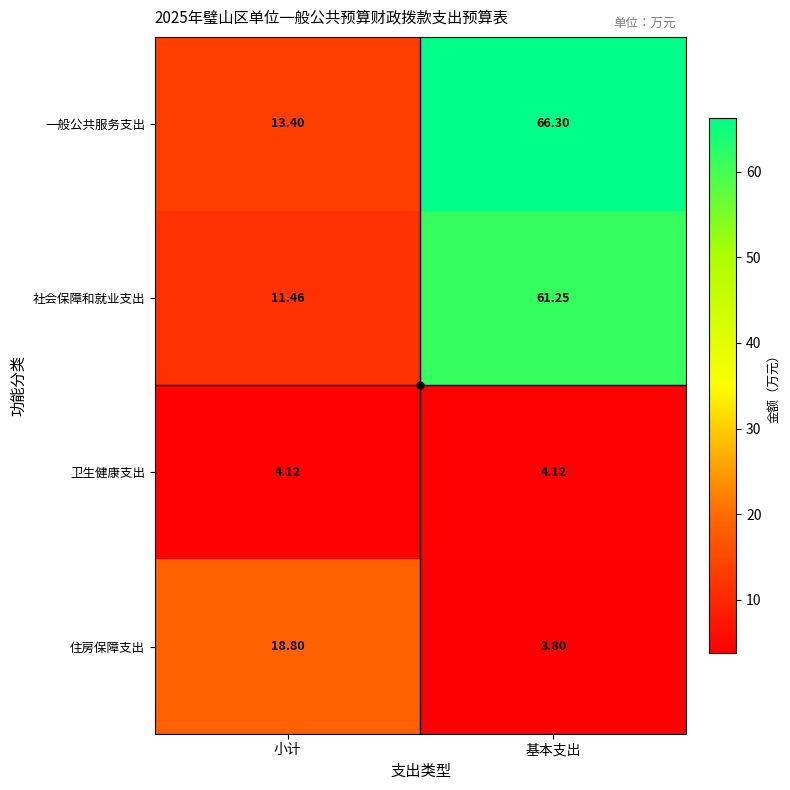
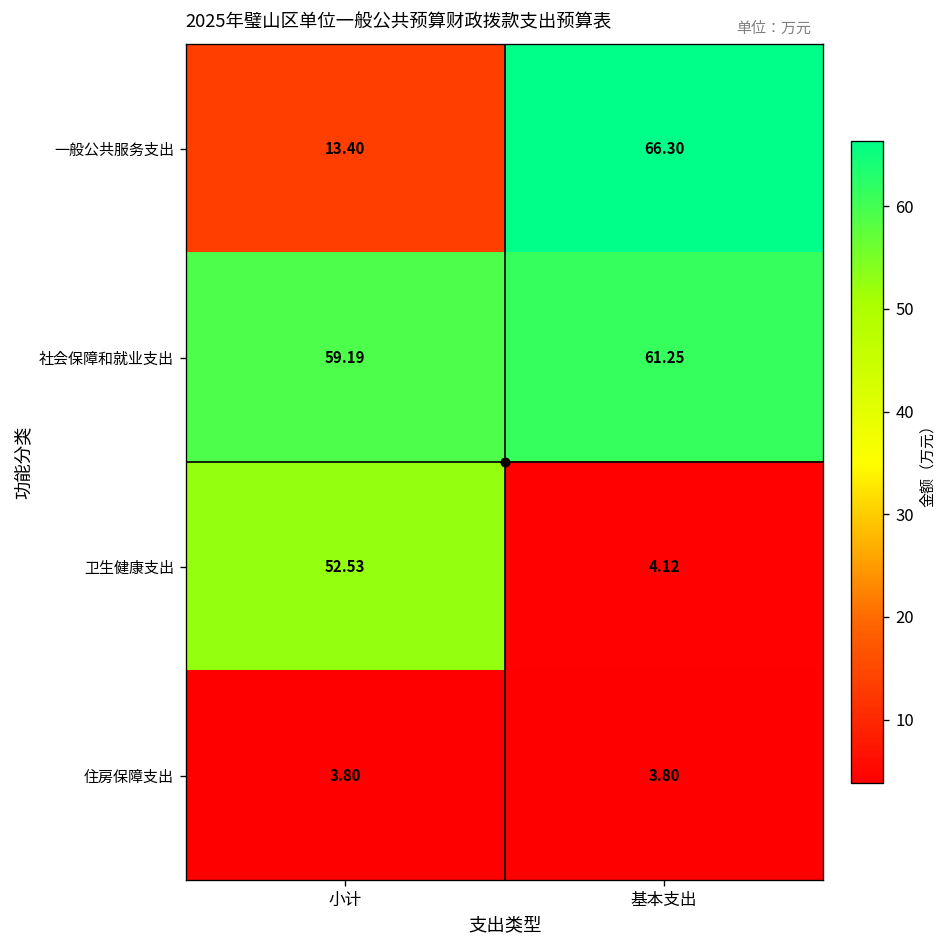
  {
    "一般公共服务支出": {
      "小计": 13.40,
      "基本支出": 66.30
    },
    "社会保障和就业支出": {
-     "小计": 11.46,
+     "小计": 59.19,
      "基本支出": 61.25
    },
    "卫生健康支出": {
-     "小计": 4.12,
+     "小计": 52.53,
      "基本支出": 4.12
    },
    "住房保障支出": {
-     "小计": 18.80,
+     "小计": 3.80,
      "基本支出": 3.80
    }
  }
